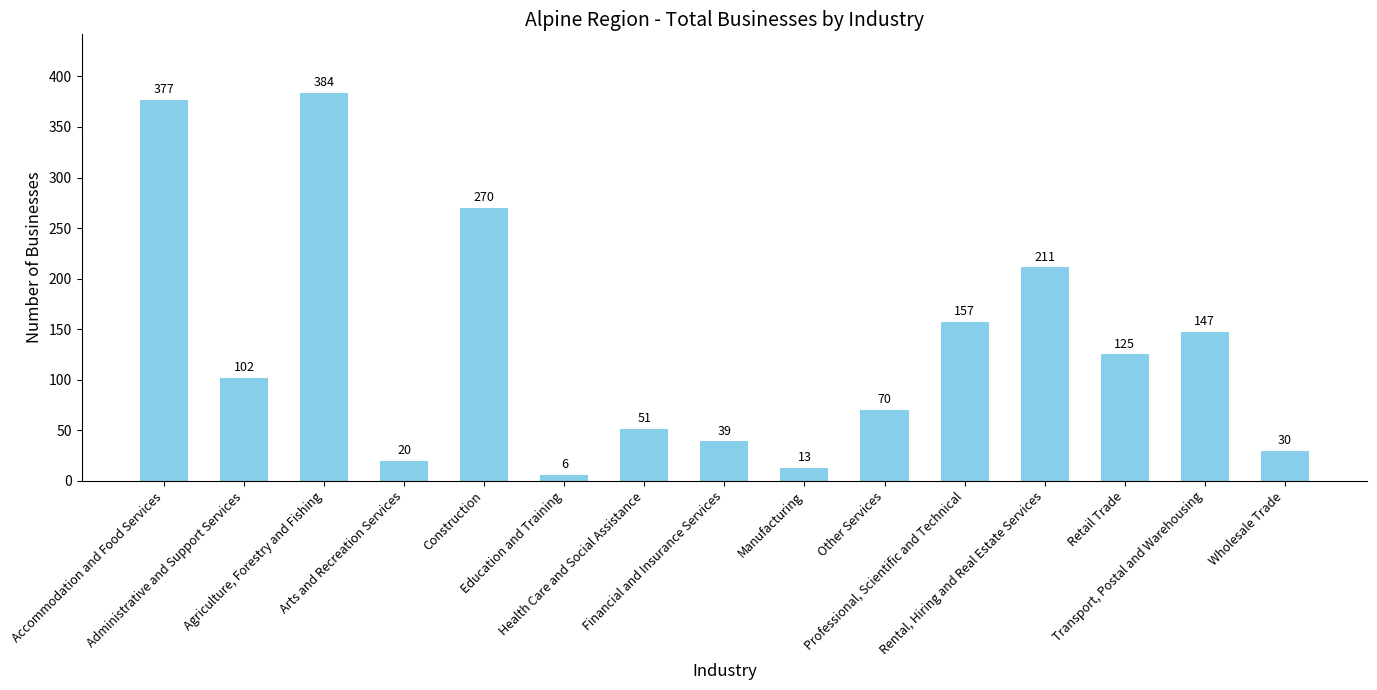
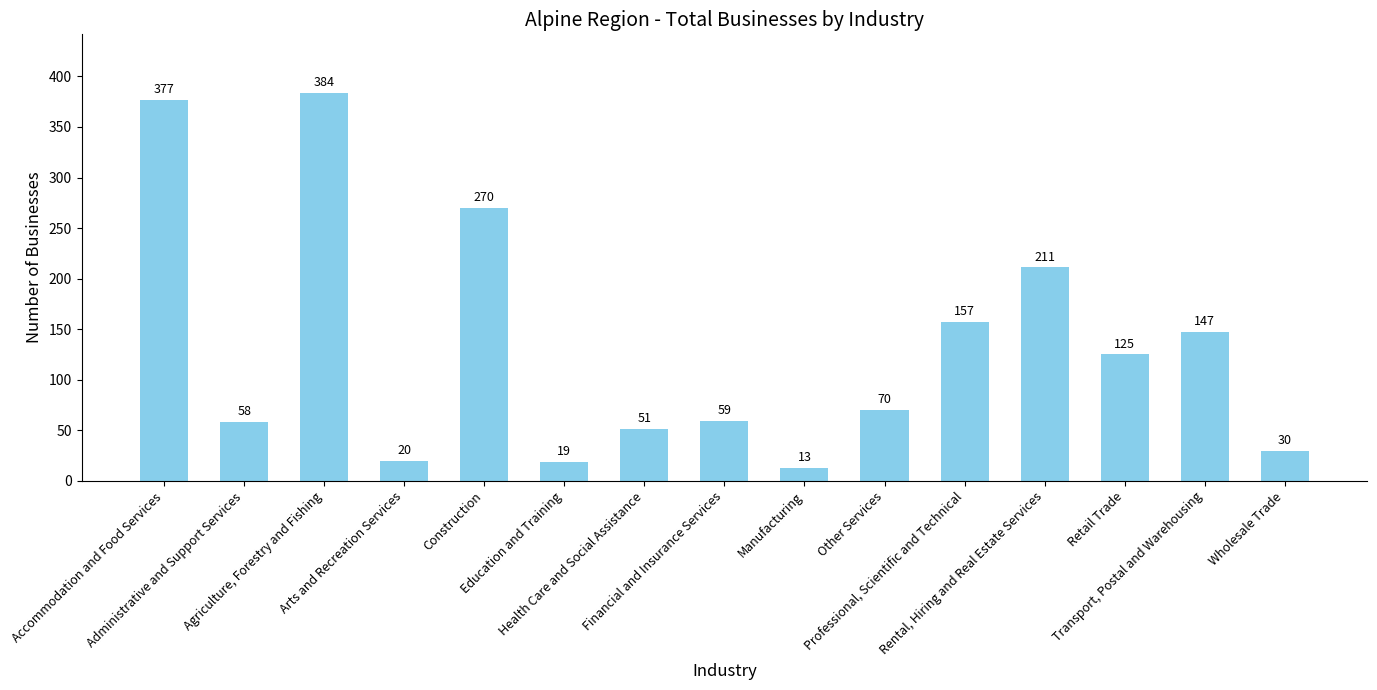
  {
    "Accommodation and Food Services": 377,
-   "Administrative and Support Services": 102,
+   "Administrative and Support Services": 58,
    "Agriculture, Forestry and Fishing": 384,
    "Arts and Recreation Services": 20,
    "Construction": 270,
-   "Education and Training": 6,
+   "Education and Training": 19,
    "Health Care and Social Assistance": 51,
-   "Financial and Insurance Services": 39,
+   "Financial and Insurance Services": 59,
    "Manufacturing": 13,
    "Other Services": 70,
    "Professional, Scientific and Technical": 157,
    "Rental, Hiring and Real Estate Services": 211,
    "Retail Trade": 125,
    "Transport, Postal and Warehousing": 147,
    "Wholesale Trade": 30
  }
